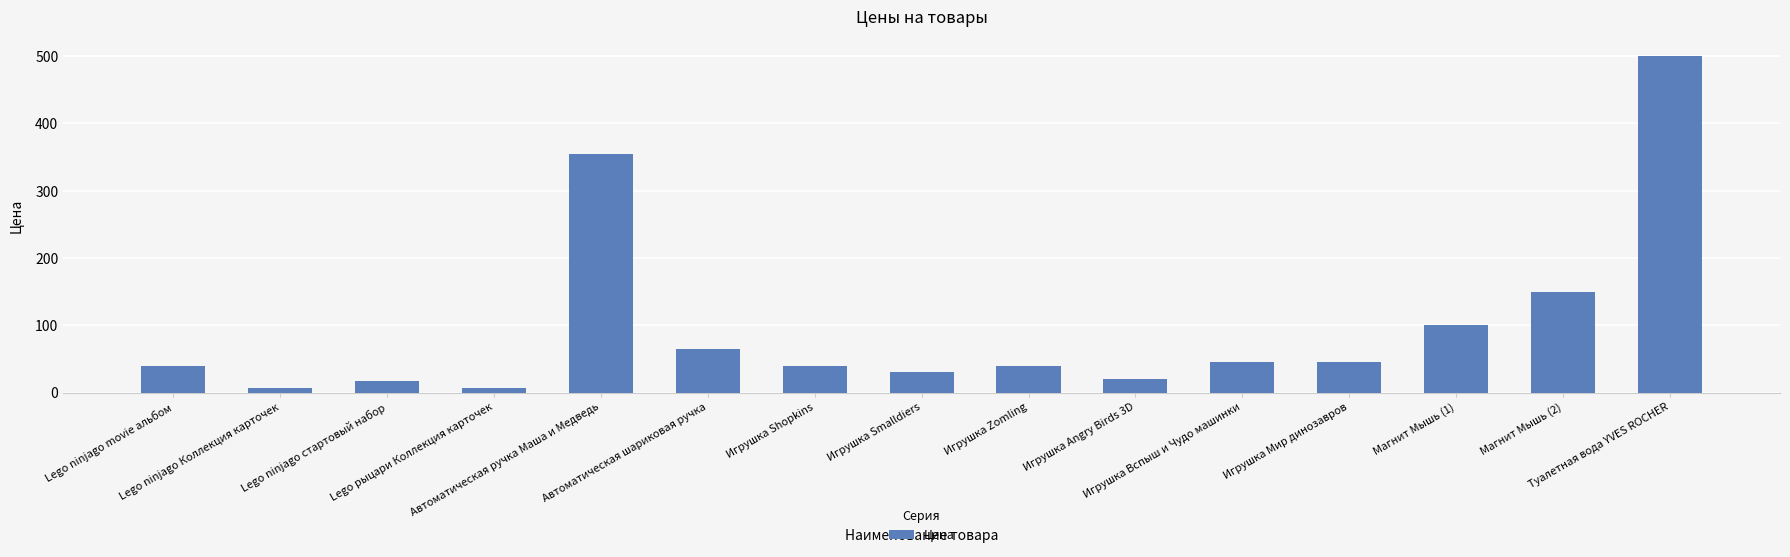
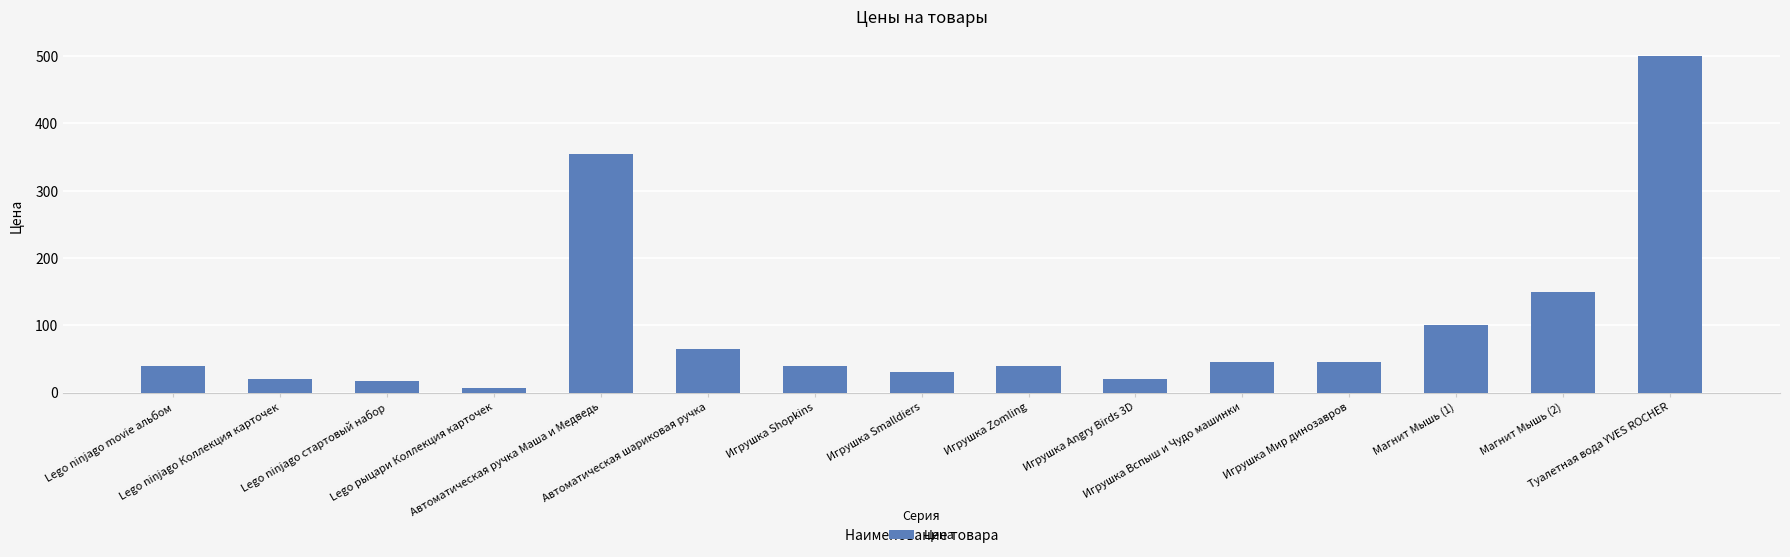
  {
    "Lego ninjago movie альбом": 40,
-   "Lego ninjago Коллекция карточек": 10,
+   "Lego ninjago Коллекция карточек": 20,
    "Lego ninjago стартовый набор": 20,
    "Lego рыцари Коллекция карточек": 10,
    "Автоматическая ручка Маша и Медведь": 360,
    "Автоматическая шариковая ручка": 70,
    "Игрушка Shopkins": 40,
    "Игрушка Smalldiers": 30,
    "Игрушка Zomling": 40,
    "Игрушка Angry Birds 3D": 20,
    "Игрушка Вспыш и Чудо машинки": 50,
    "Игрушка Мир динозавров": 50,
    "Магнит Мышь (1)": 100,
    "Магнит Мышь (2)": 150,
    "Туалетная вода YVES ROCHER": 500
  }
